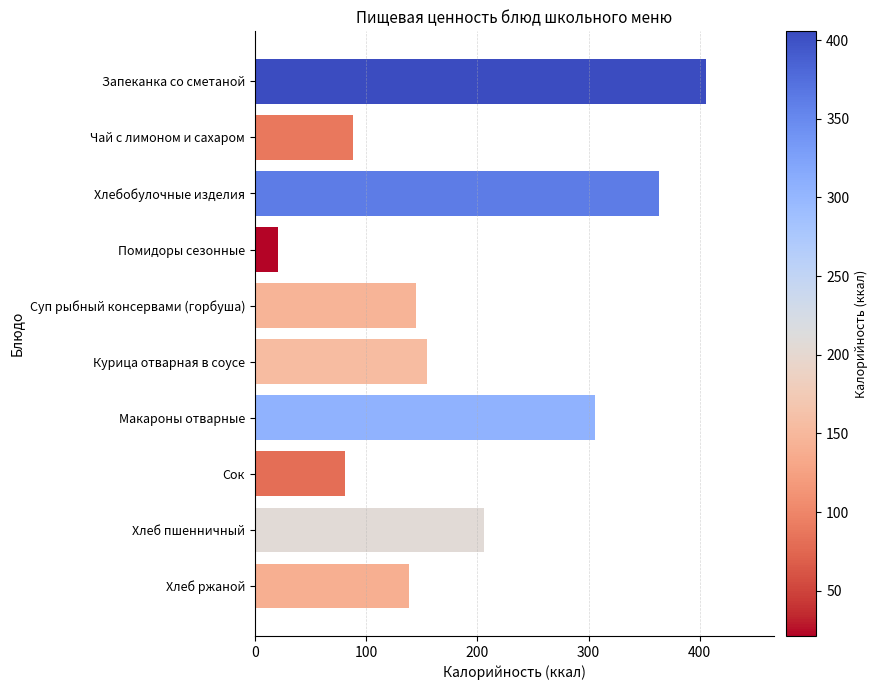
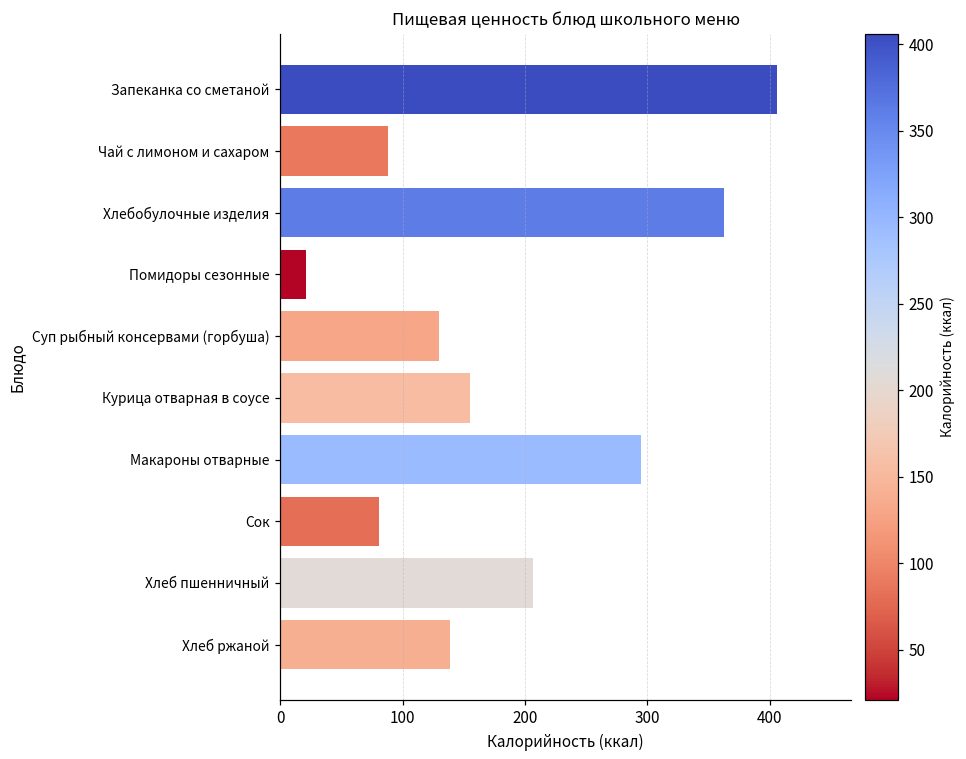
  {
    "Запеканка со сметаной": 406,
    "Чай с лимоном и сахаром": 88,
    "Хлебобулочные изделия": 363,
    "Помидоры сезонные": 21,
-   "Суп рыбный консервами (горбуша)": 145,
+   "Суп рыбный консервами (горбуша)": 130,
    "Курица отварная в соусе": 155,
-   "Макароны отварные": 306,
+   "Макароны отварные": 295,
    "Сок": 81,
    "Хлеб пшенничный": 206,
    "Хлеб ржаной": 139
  }
